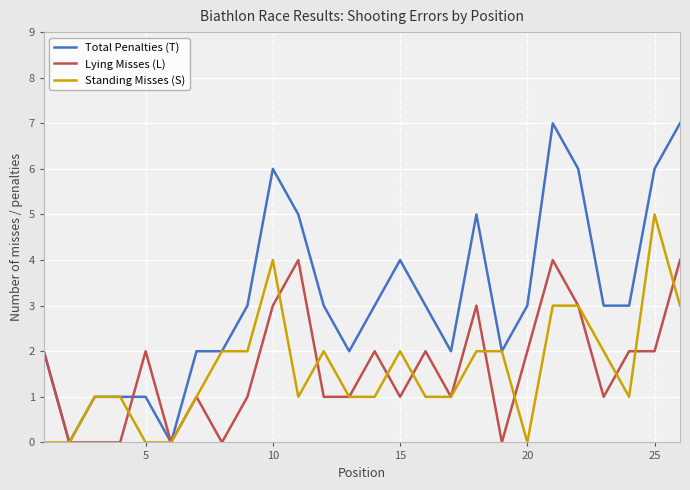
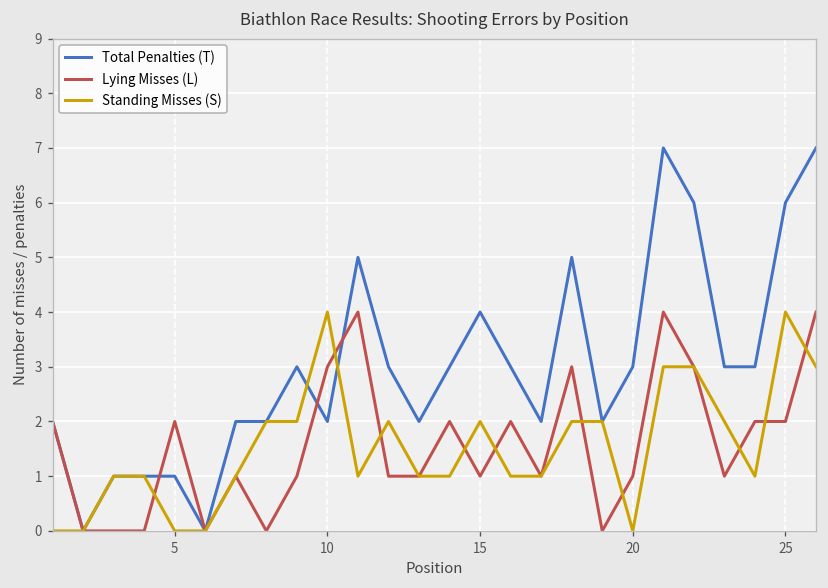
  {
    "Total Penalties (T)": {
      "5": 1,
-     "10": 6,
+     "10": 2,
      "15": 4,
      "20": 3,
      "25": 6
    },
    "Lying Misses (L)": {
      "5": 2,
      "10": 3,
      "15": 1,
-     "20": 2,
+     "20": 1,
      "25": 2
    },
    "Standing Misses (S)": {
      "5": 0,
      "10": 4,
      "15": 2,
      "20": 0,
-     "25": 5
+     "25": 4
    }
  }
